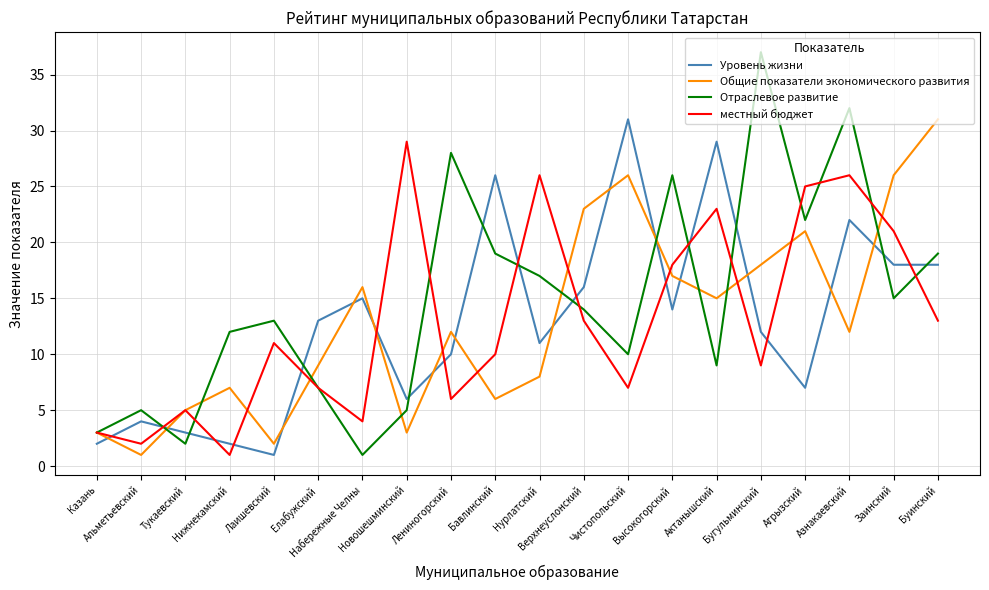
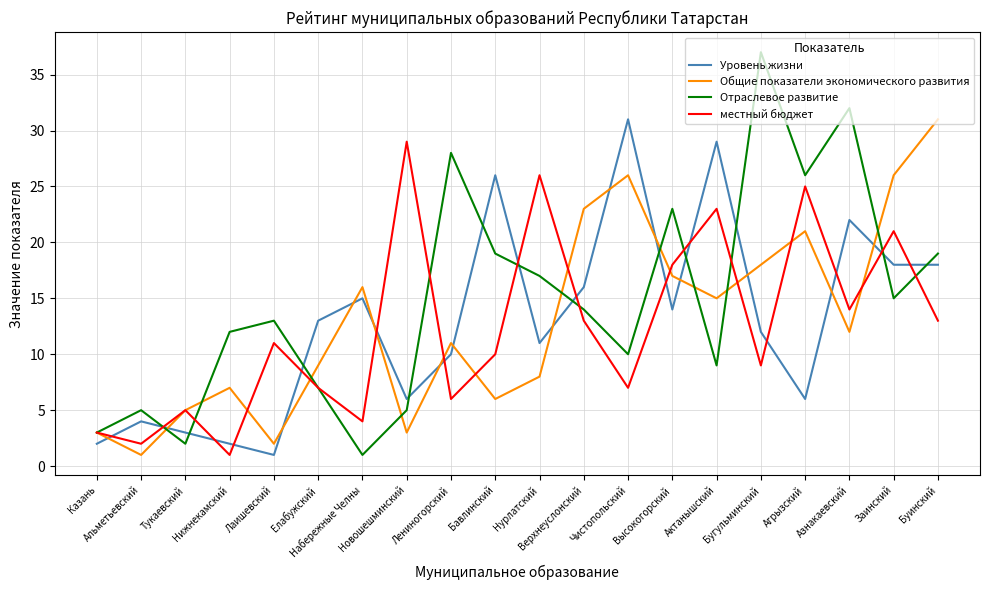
  {
    "Уровень жизни": {
      "Казань": 2,
      "Альметьевский": 4,
      "Тукаевский": 3,
      "Нижнекамский": 2,
      "Лаишевский": 1,
      "Елабужский": 13,
      "Набережные Челны": 15,
      "Новошешминский": 6,
      "Лениногорский": 10,
      "Бавлинский": 26,
      "Нурлатский": 11,
      "Верхнеуслонский": 16,
      "Чистопольский": 31,
      "Высокогорский": 14,
      "Актанышский": 29,
      "Бугульминский": 12,
-     "Агрызский": 7,
+     "Агрызский": 6,
      "Азнакаевский": 22,
      "Заинский": 18,
      "Буинский": 18
    },
    "Общие показатели экономического развития": {
      "Альметьевский": 1,
      "Нижнекамский": 7,
      "Лаишевский": 2,
      "Елабужский": 9,
      "Набережные Челны": 16,
      "Новошешминский": 3,
-     "Лениногорский": 12,
+     "Лениногорский": 11,
      "Бавлинский": 6,
      "Нурлатский": 8,
      "Верхнеуслонский": 23,
      "Чистопольский": 26,
      "Высокогорский": 17,
      "Актанышский": 15,
      "Бугульминский": 18,
      "Агрызский": 21,
      "Азнакаевский": 12,
      "Заинский": 26
    },
    "Отраслевое развитие": {
      "Альметьевский": 5,
      "Тукаевский": 2,
      "Нижнекамский": 12,
      "Лаишевский": 13,
      "Набережные Челны": 1,
      "Новошешминский": 5,
      "Лениногорский": 28,
      "Бавлинский": 19,
      "Нурлатский": 17,
      "Верхнеуслонский": 14,
      "Чистопольский": 10,
-     "Высокогорский": 26,
+     "Высокогорский": 23,
      "Актанышский": 9,
-     "Агрызский": 22,
+     "Агрызский": 26,
      "Заинский": 15,
      "Буинский": 19
    },
    "местный бюджет": {
      "Альметьевский": 2,
      "Нижнекамский": 1,
      "Лаишевский": 11,
      "Набережные Челны": 4,
      "Новошешминский": 29,
      "Лениногорский": 6,
      "Бавлинский": 10,
      "Нурлатский": 26,
      "Верхнеуслонский": 13,
      "Чистопольский": 7,
      "Высокогорский": 18,
      "Актанышский": 23,
      "Бугульминский": 9,
      "Агрызский": 25,
-     "Азнакаевский": 26,
+     "Азнакаевский": 14,
      "Заинский": 21,
      "Буинский": 13
    }
  }
